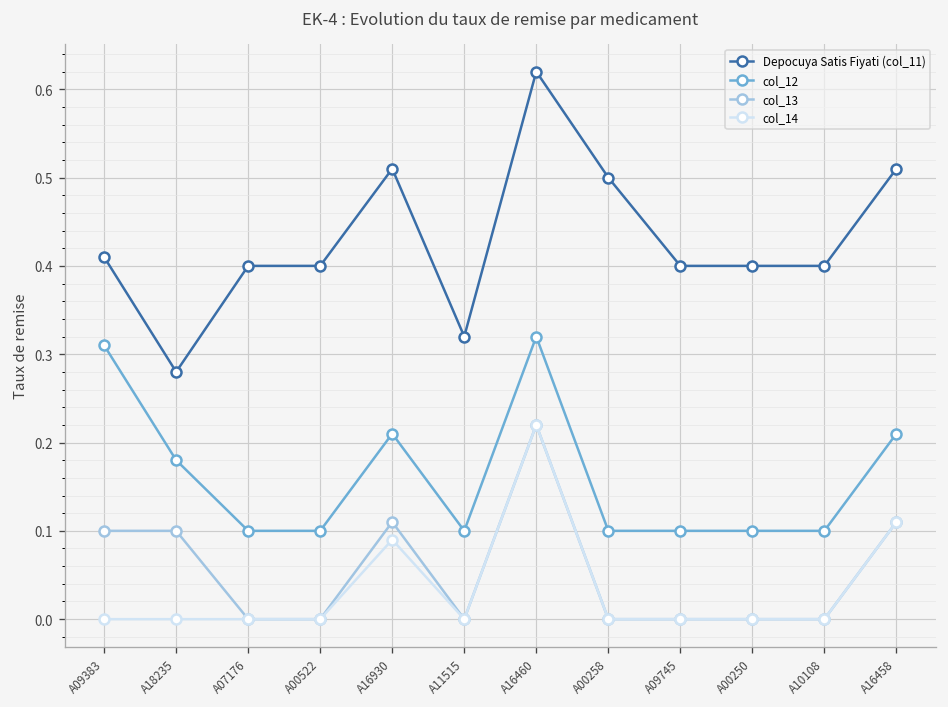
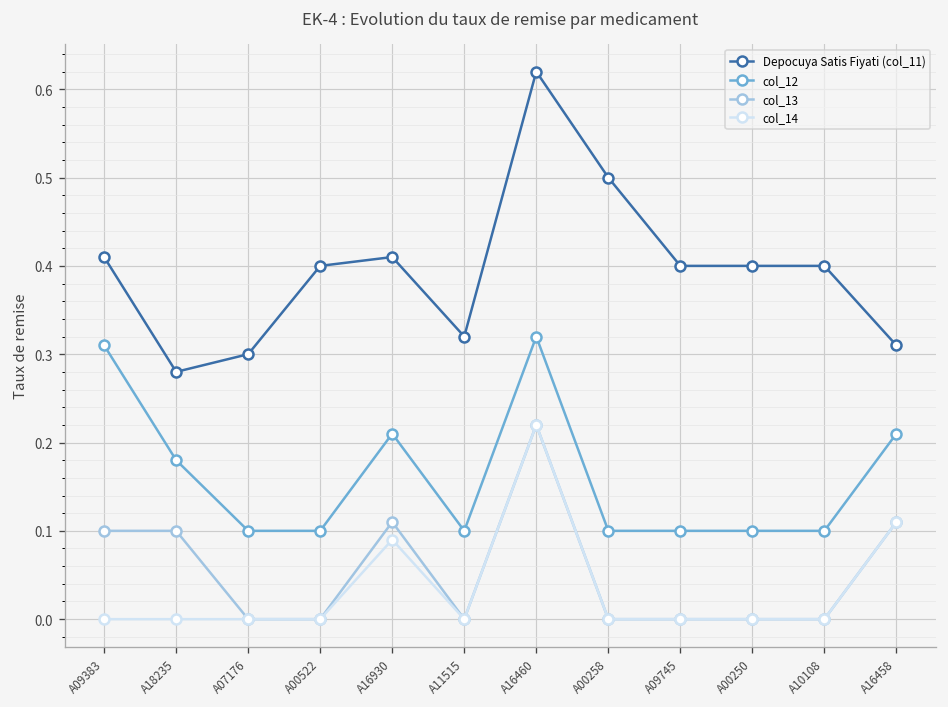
  {
    "Depocuya Satis Fiyati (col_11)": {
      "A09383": 0.41,
      "A18235": 0.28,
-     "A07176": 0.4,
+     "A07176": 0.3,
      "A00522": 0.40,
-     "A16930": 0.51,
+     "A16930": 0.41,
      "A11515": 0.32,
      "A16460": 0.62,
      "A00258": 0.50,
      "A09745": 0.40,
      "A00250": 0.40,
      "A10108": 0.40,
-     "A16458": 0.51
+     "A16458": 0.31
    },
    "col_14": {
      "A09383": 0.00,
      "A18235": 0.00,
      "A16930": 0.09
    }
  }
